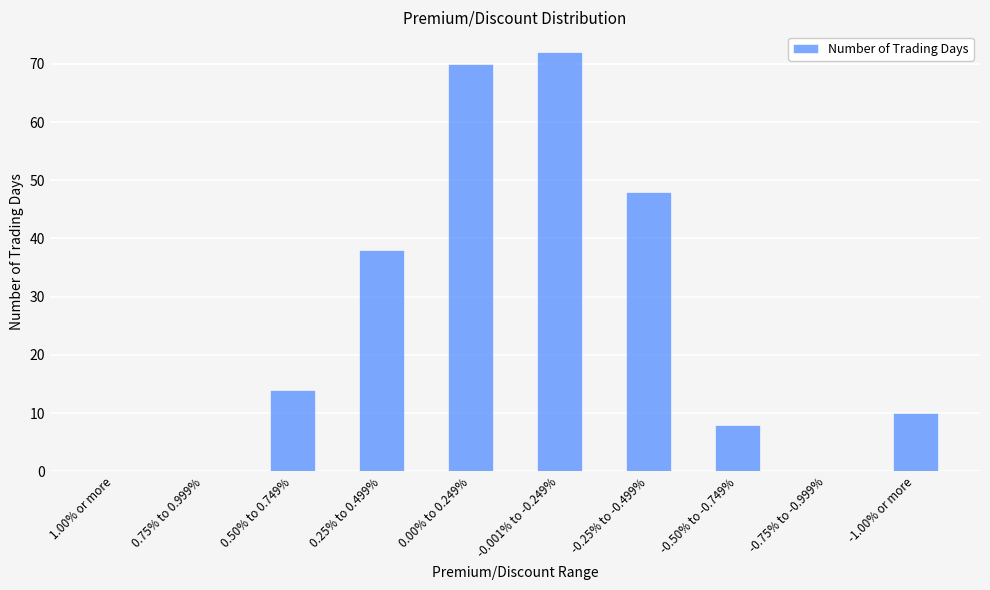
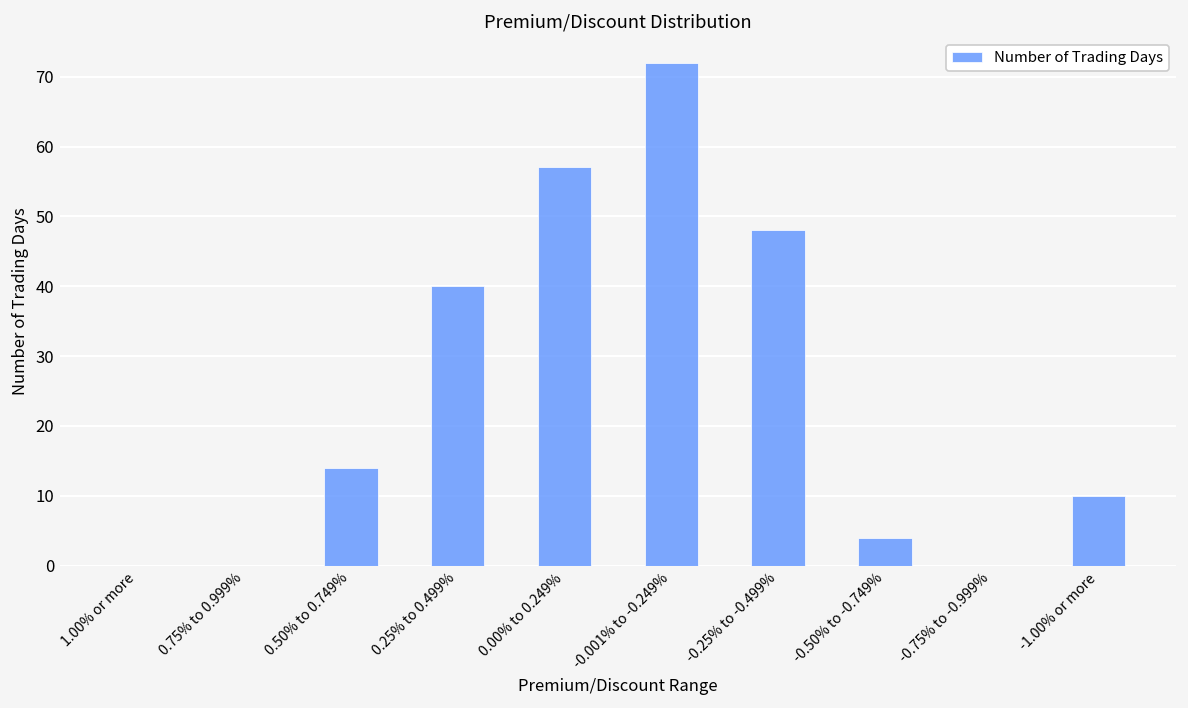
  {
    "1.00% or more": 0,
    "0.75% to 0.999%": 0,
    "0.50% to 0.749%": 14,
-   "0.25% to 0.499%": 38,
-   "0.00% to 0.249%": 70,
+   "0.25% to 0.499%": 40,
+   "0.00% to 0.249%": 57,
    "-0.001% to -0.249%": 72,
    "-0.25% to -0.499%": 48,
-   "-0.50% to -0.749%": 8,
+   "-0.50% to -0.749%": 4,
    "-0.75% to -0.999%": 0,
    "-1.00% or more": 10
  }
